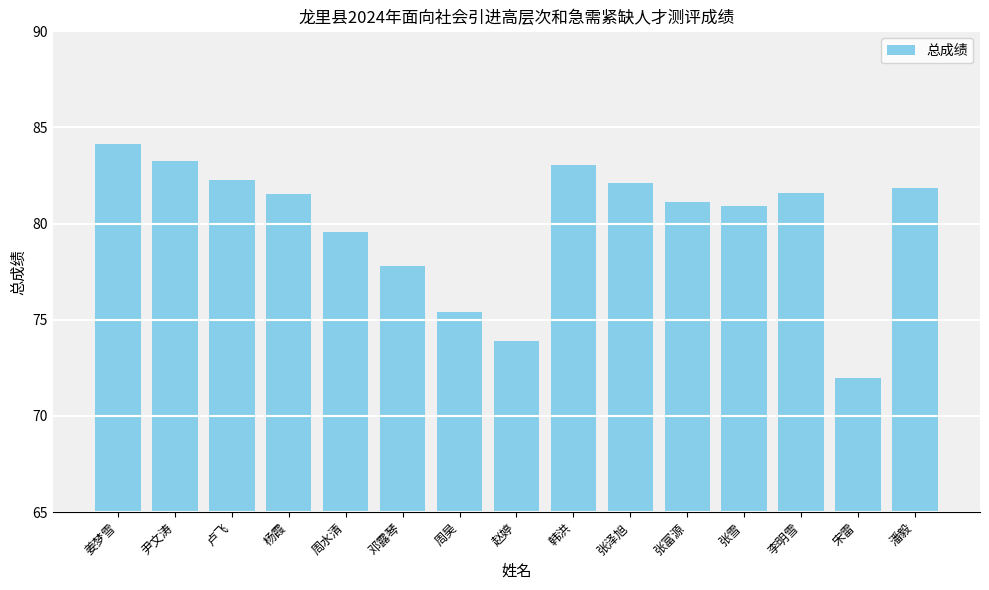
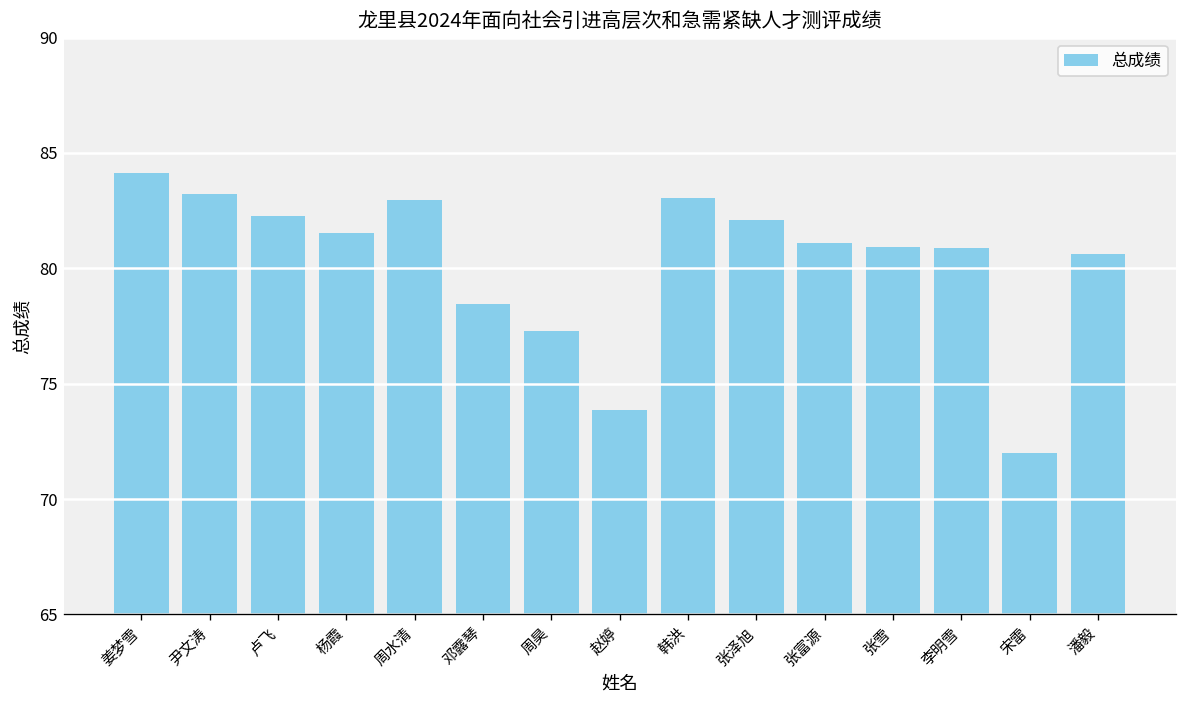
  {
    "姜梦雪": 84.1,
    "尹文涛": 83.2,
    "卢飞": 82.3,
    "杨霞": 81.5,
-   "周水清": 79.5,
-   "邓露琴": 77.8,
-   "周昊": 75.4,
+   "周水清": 82.9,
+   "邓露琴": 78.4,
+   "周昊": 77.3,
    "赵婷": 73.9,
    "韩洪": 83.1,
    "张泽旭": 82.1,
    "张富源": 81.1,
    "张雪": 80.9,
-   "李明雪": 81.6,
+   "李明雪": 80.9,
    "宋雷": 72.0,
-   "潘毅": 81.9
+   "潘毅": 80.6
  }
